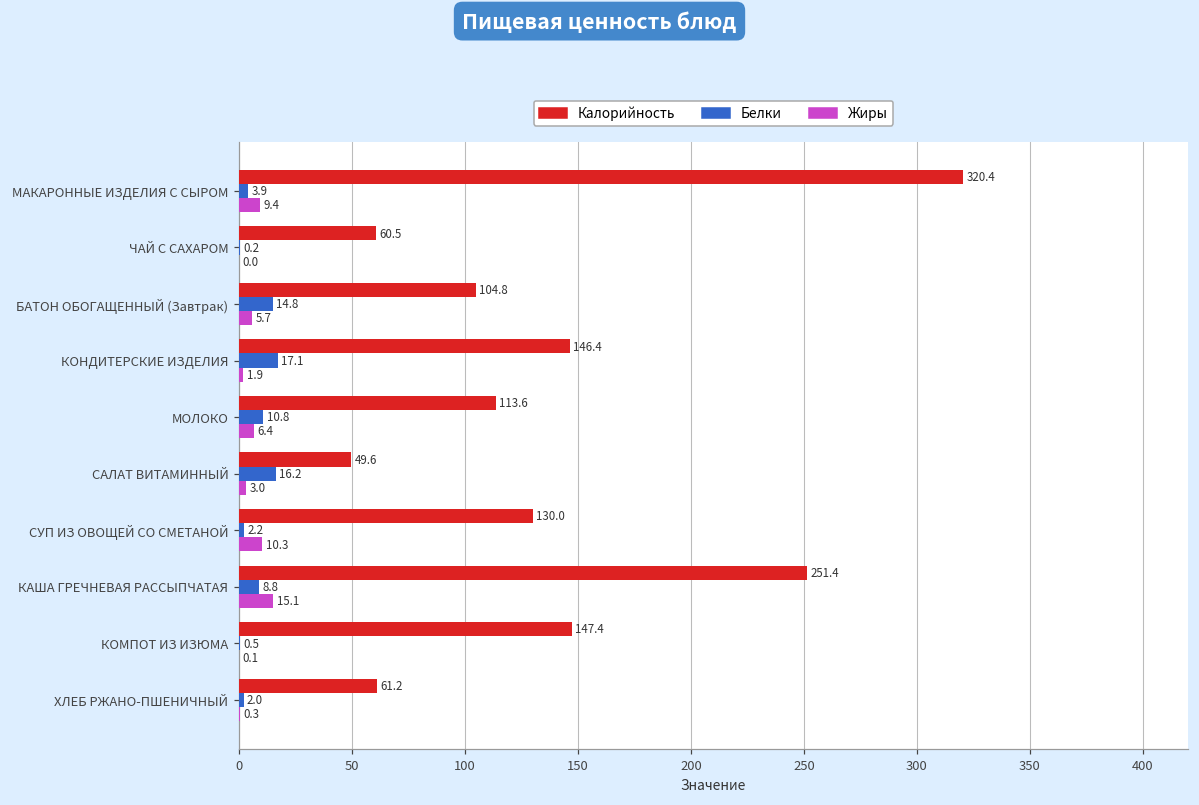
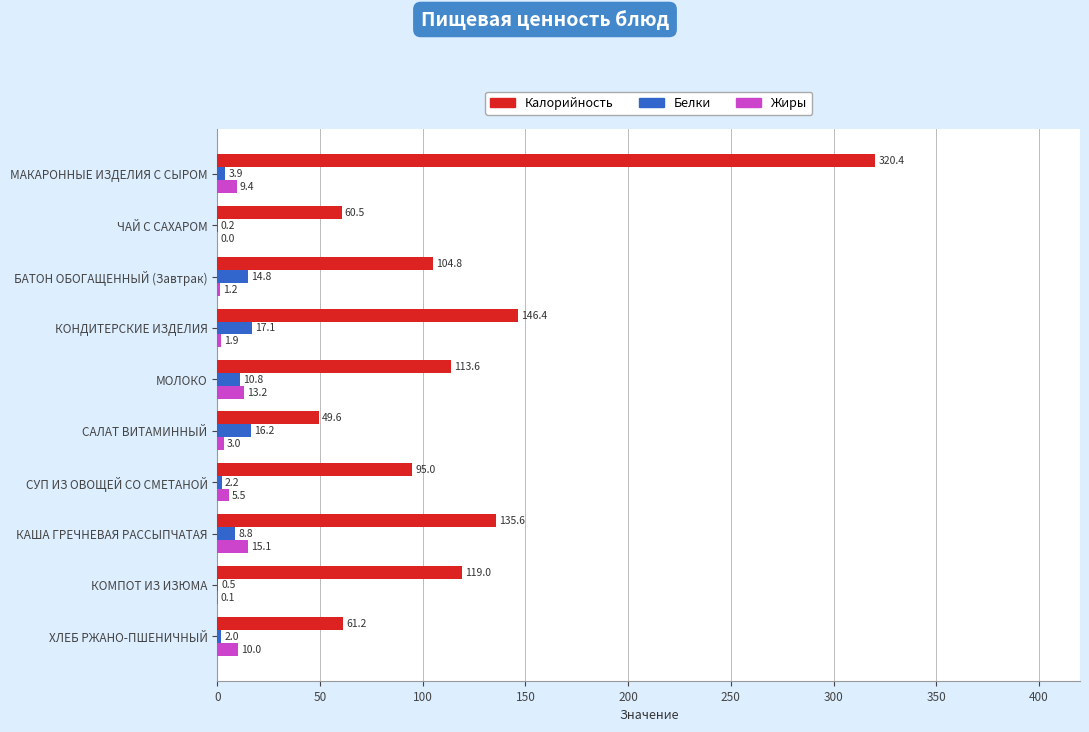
  {
    "Калорийность": {
      "МАКАРОННЫЕ ИЗДЕЛИЯ С СЫРОМ": 320.4,
      "ЧАЙ С САХАРОМ": 60.5,
      "БАТОН ОБОГАЩЕННЫЙ (Завтрак)": 104.8,
      "КОНДИТЕРСКИЕ ИЗДЕЛИЯ": 146.4,
      "МОЛОКО": 113.6,
      "САЛАТ ВИТАМИННЫЙ": 49.6,
-     "СУП ИЗ ОВОЩЕЙ СО СМЕТАНОЙ": 130.0,
-     "КАША ГРЕЧНЕВАЯ РАССЫПЧАТАЯ": 251.4,
-     "КОМПОТ ИЗ ИЗЮМА": 147.4,
+     "СУП ИЗ ОВОЩЕЙ СО СМЕТАНОЙ": 95.0,
+     "КАША ГРЕЧНЕВАЯ РАССЫПЧАТАЯ": 135.6,
+     "КОМПОТ ИЗ ИЗЮМА": 119.0,
      "ХЛЕБ РЖАНО-ПШЕНИЧНЫЙ": 61.2
    },
    "Белки": {
      "МАКАРОННЫЕ ИЗДЕЛИЯ С СЫРОМ": 3.9,
      "ЧАЙ С САХАРОМ": 0.2,
      "БАТОН ОБОГАЩЕННЫЙ (Завтрак)": 14.8,
      "КОНДИТЕРСКИЕ ИЗДЕЛИЯ": 17.1,
      "МОЛОКО": 10.8,
      "САЛАТ ВИТАМИННЫЙ": 16.2,
      "СУП ИЗ ОВОЩЕЙ СО СМЕТАНОЙ": 2.2,
      "КАША ГРЕЧНЕВАЯ РАССЫПЧАТАЯ": 8.8,
      "КОМПОТ ИЗ ИЗЮМА": 0.5,
      "ХЛЕБ РЖАНО-ПШЕНИЧНЫЙ": 2.0
    },
    "Жиры": {
      "МАКАРОННЫЕ ИЗДЕЛИЯ С СЫРОМ": 9.4,
      "ЧАЙ С САХАРОМ": 0.0,
-     "БАТОН ОБОГАЩЕННЫЙ (Завтрак)": 5.7,
+     "БАТОН ОБОГАЩЕННЫЙ (Завтрак)": 1.2,
      "КОНДИТЕРСКИЕ ИЗДЕЛИЯ": 1.9,
-     "МОЛОКО": 6.4,
+     "МОЛОКО": 13.2,
      "САЛАТ ВИТАМИННЫЙ": 3.0,
-     "СУП ИЗ ОВОЩЕЙ СО СМЕТАНОЙ": 10.3,
+     "СУП ИЗ ОВОЩЕЙ СО СМЕТАНОЙ": 5.5,
      "КАША ГРЕЧНЕВАЯ РАССЫПЧАТАЯ": 15.1,
      "КОМПОТ ИЗ ИЗЮМА": 0.1,
-     "ХЛЕБ РЖАНО-ПШЕНИЧНЫЙ": 0.3
+     "ХЛЕБ РЖАНО-ПШЕНИЧНЫЙ": 10.0
    }
  }
